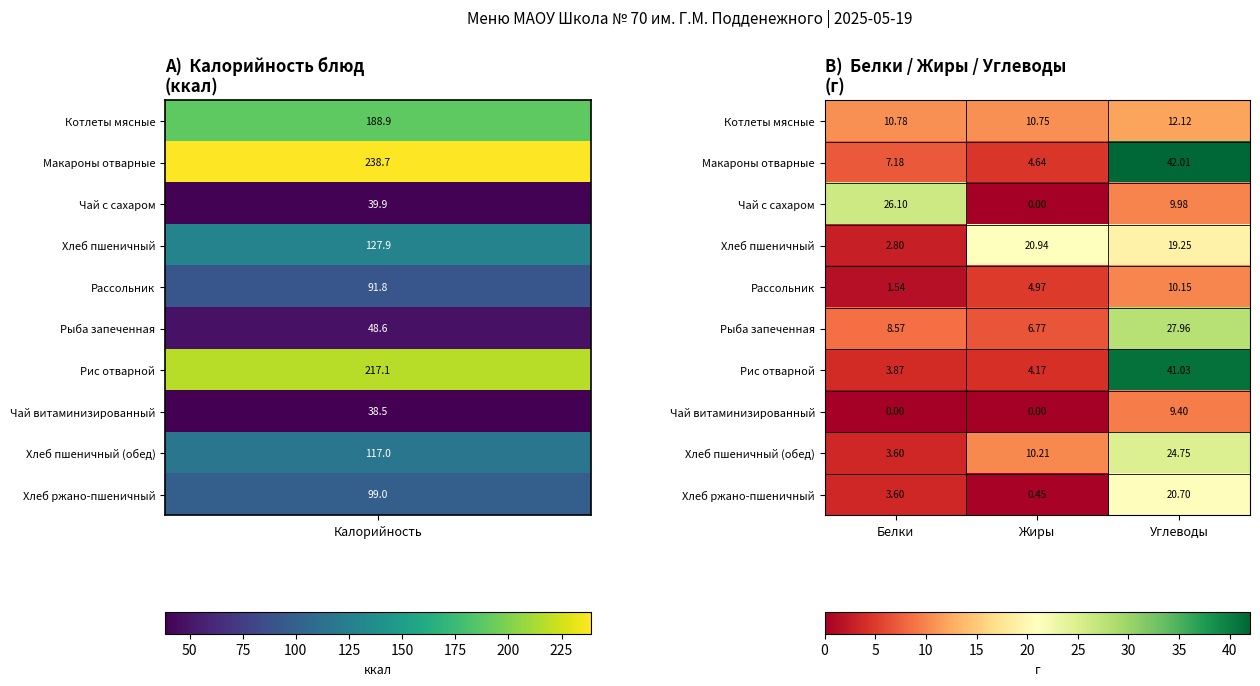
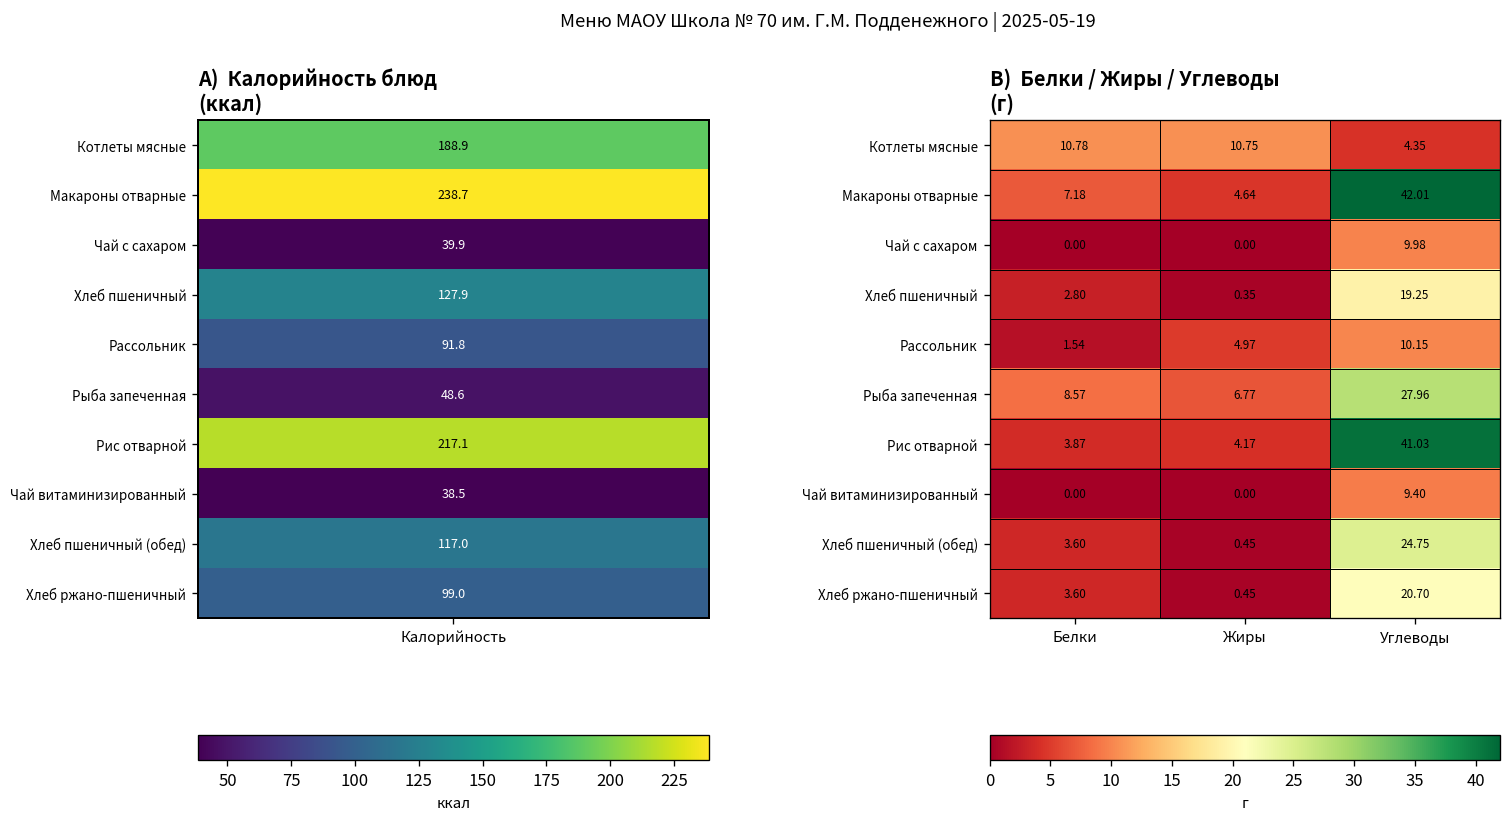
  {
    "A) Калорийность блюд (ккал)": {
      "Котлеты мясные": {
        "Калорийность": 188.9
      },
      "Макароны отварные": {
        "Калорийность": 238.7
      },
      "Чай с сахаром": {
        "Калорийность": 39.9
      },
      "Хлеб пшеничный": {
        "Калорийность": 127.9
      },
      "Рассольник": {
        "Калорийность": 91.8
      },
      "Рыба запеченная": {
        "Калорийность": 48.6
      },
      "Рис отварной": {
        "Калорийность": 217.1
      },
      "Чай витаминизированный": {
        "Калорийность": 38.5
      },
      "Хлеб пшеничный (обед)": {
        "Калорийность": 117.0
      },
      "Хлеб ржано-пшеничный": {
        "Калорийность": 99.0
      }
    },
    "B) Белки / Жиры / Углеводы (г)": {
      "Котлеты мясные": {
        "Белки": 10.78,
        "Жиры": 10.75,
-       "Углеводы": 12.12
+       "Углеводы": 4.35
      },
      "Макароны отварные": {
        "Белки": 7.18,
        "Жиры": 4.64,
        "Углеводы": 42.01
      },
      "Чай с сахаром": {
-       "Белки": 26.10,
+       "Белки": 0.00,
        "Жиры": 0.00,
        "Углеводы": 9.98
      },
      "Хлеб пшеничный": {
        "Белки": 2.80,
-       "Жиры": 20.94,
+       "Жиры": 0.35,
        "Углеводы": 19.25
      },
      "Рассольник": {
        "Белки": 1.54,
        "Жиры": 4.97,
        "Углеводы": 10.15
      },
      "Рыба запеченная": {
        "Белки": 8.57,
        "Жиры": 6.77,
        "Углеводы": 27.96
      },
      "Рис отварной": {
        "Белки": 3.87,
        "Жиры": 4.17,
        "Углеводы": 41.03
      },
      "Чай витаминизированный": {
        "Белки": 0.00,
        "Жиры": 0.00,
        "Углеводы": 9.40
      },
      "Хлеб пшеничный (обед)": {
        "Белки": 3.60,
-       "Жиры": 10.21,
+       "Жиры": 0.45,
        "Углеводы": 24.75
      },
      "Хлеб ржано-пшеничный": {
        "Белки": 3.60,
        "Жиры": 0.45,
        "Углеводы": 20.70
      }
    }
  }
